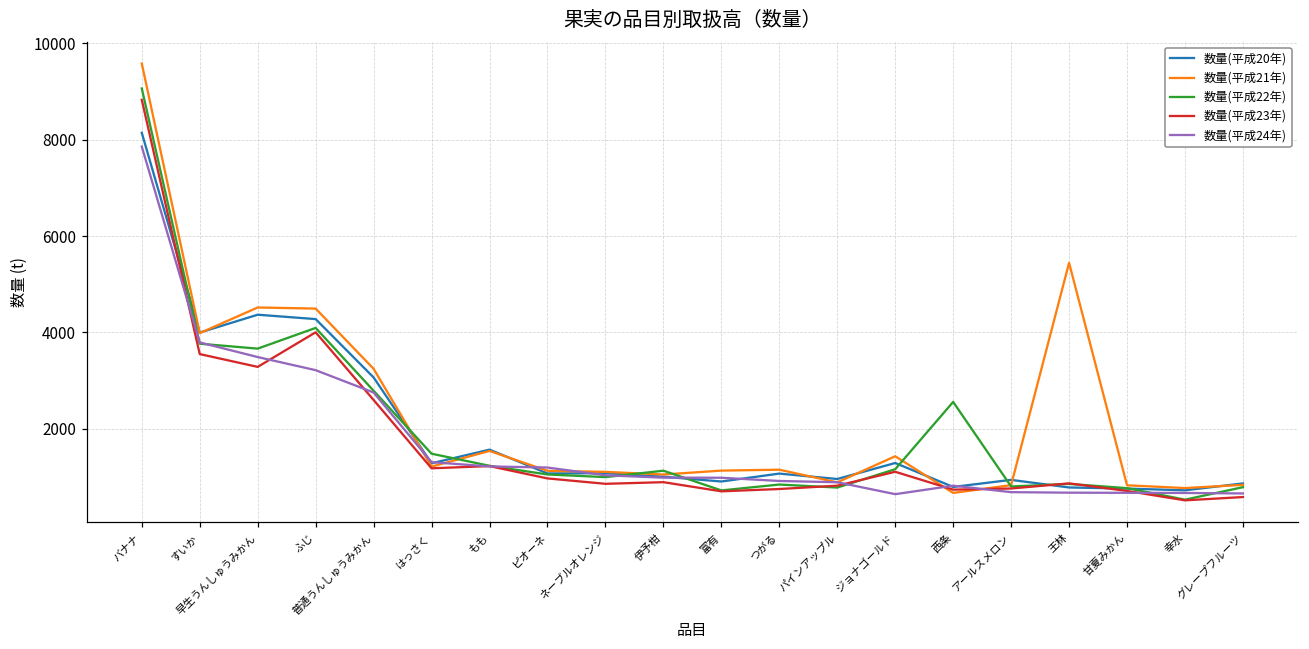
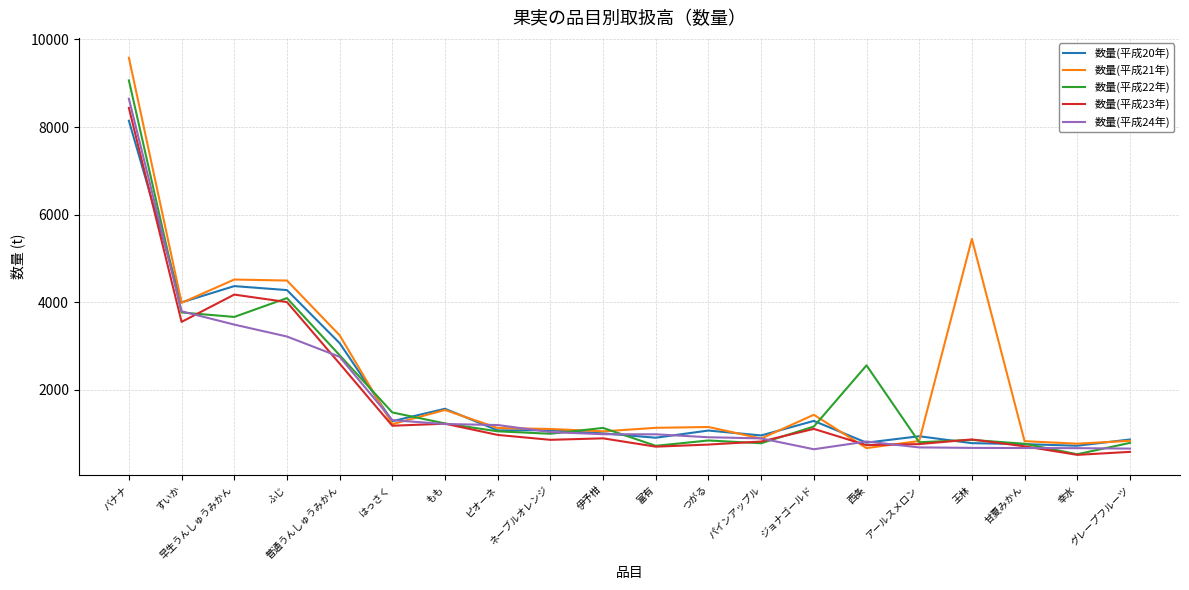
  {
    "数量(平成20年)": {
      "バナナ": 8100,
      "早生うんしゅうみかん": 4400,
      "ふじ": 4300,
      "普通うんしゅうみかん": 3100,
      "富有": 900,
      "つがる": 1100,
      "パインアップル": 1000,
      "ジョナゴールド": 1300,
      "アールスメロン": 900,
      "王林": 800
    },
    "数量(平成21年)": {
      "バナナ": 9600,
      "早生うんしゅうみかん": 4500,
      "ふじ": 4500,
      "普通うんしゅうみかん": 3200,
      "富有": 1100,
      "つがる": 1200,
      "ジョナゴールド": 1400,
      "西条": 700,
      "王林": 5400,
      "甘夏みかん": 800
    },
    "数量(平成22年)": {
      "バナナ": 9100,
      "早生うんしゅうみかん": 3700,
      "ふじ": 4100,
      "はっさく": 1500,
      "伊予柑": 1100,
      "つがる": 800,
      "西条": 2600
    },
    "数量(平成23年)": {
-     "バナナ": 8800,
+     "バナナ": 8400,
      "すいか": 3600,
-     "早生うんしゅうみかん": 3300,
+     "早生うんしゅうみかん": 4200,
      "ふじ": 4000,
      "普通うんしゅうみかん": 2600,
      "ピオーネ": 1000,
      "ネーブルオレンジ": 900,
      "伊予柑": 900,
      "つがる": 800,
      "グレープフルーツ": 600
    },
    "数量(平成24年)": {
-     "バナナ": 7900,
+     "バナナ": 8600,
      "早生うんしゅうみかん": 3500,
      "ふじ": 3200,
      "ピオーネ": 1200,
      "富有": 1000,
      "つがる": 900,
      "ジョナゴールド": 600,
      "アールスメロン": 700,
      "王林": 700,
      "グレープフルーツ": 700
    }
  }
